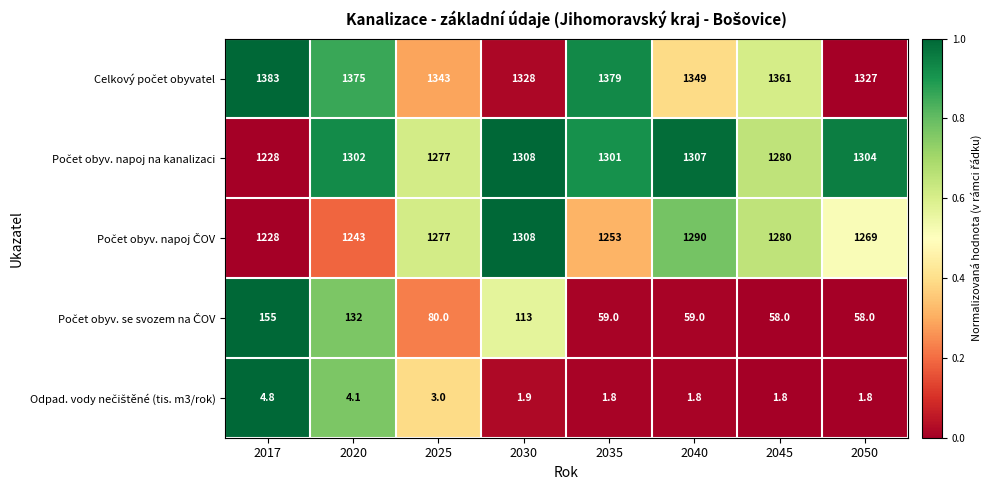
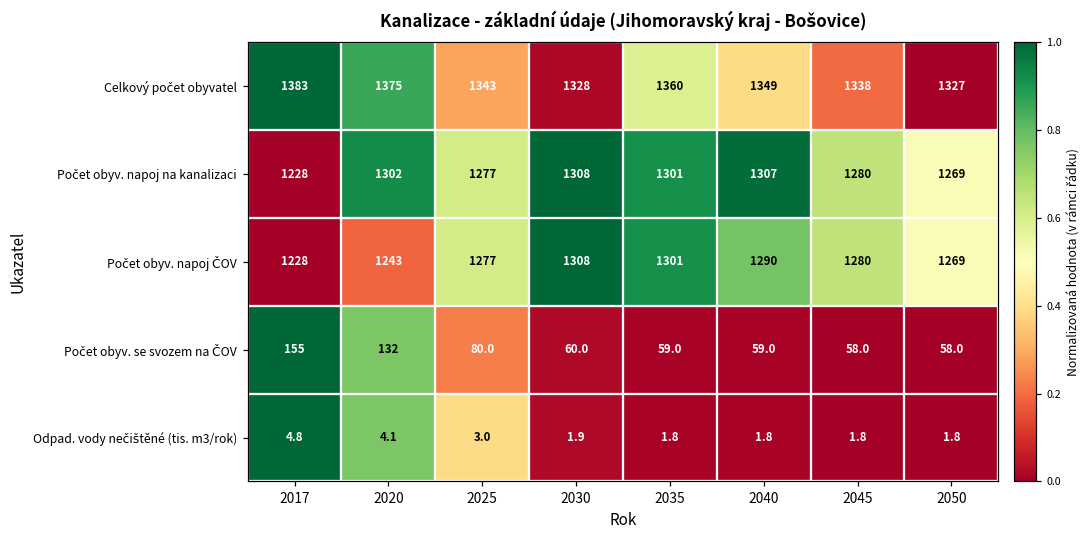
  {
    "Celkový počet obyvatel": {
      "2017": 1383,
      "2020": 1375,
      "2025": 1343,
      "2030": 1328,
-     "2035": 1379,
+     "2035": 1360,
      "2040": 1349,
-     "2045": 1361,
+     "2045": 1338,
      "2050": 1327
    },
    "Počet obyv. napoj na kanalizaci": {
      "2017": 1228,
      "2020": 1302,
      "2025": 1277,
      "2030": 1308,
      "2035": 1301,
      "2040": 1307,
      "2045": 1280,
-     "2050": 1304
+     "2050": 1269
    },
    "Počet obyv. napoj ČOV": {
      "2017": 1228,
      "2020": 1243,
      "2025": 1277,
      "2030": 1308,
-     "2035": 1253,
+     "2035": 1301,
      "2040": 1290,
      "2045": 1280,
      "2050": 1269
    },
    "Počet obyv. se svozem na ČOV": {
      "2017": 155,
      "2020": 132,
      "2025": 80.0,
-     "2030": 113,
+     "2030": 60.0,
      "2035": 59.0,
      "2040": 59.0,
      "2045": 58.0,
      "2050": 58.0
    },
    "Odpad. vody nečištěné (tis. m3/rok)": {
      "2017": 4.8,
      "2020": 4.1,
      "2025": 3.0,
      "2030": 1.9,
      "2035": 1.8,
      "2040": 1.8,
      "2045": 1.8,
      "2050": 1.8
    }
  }
